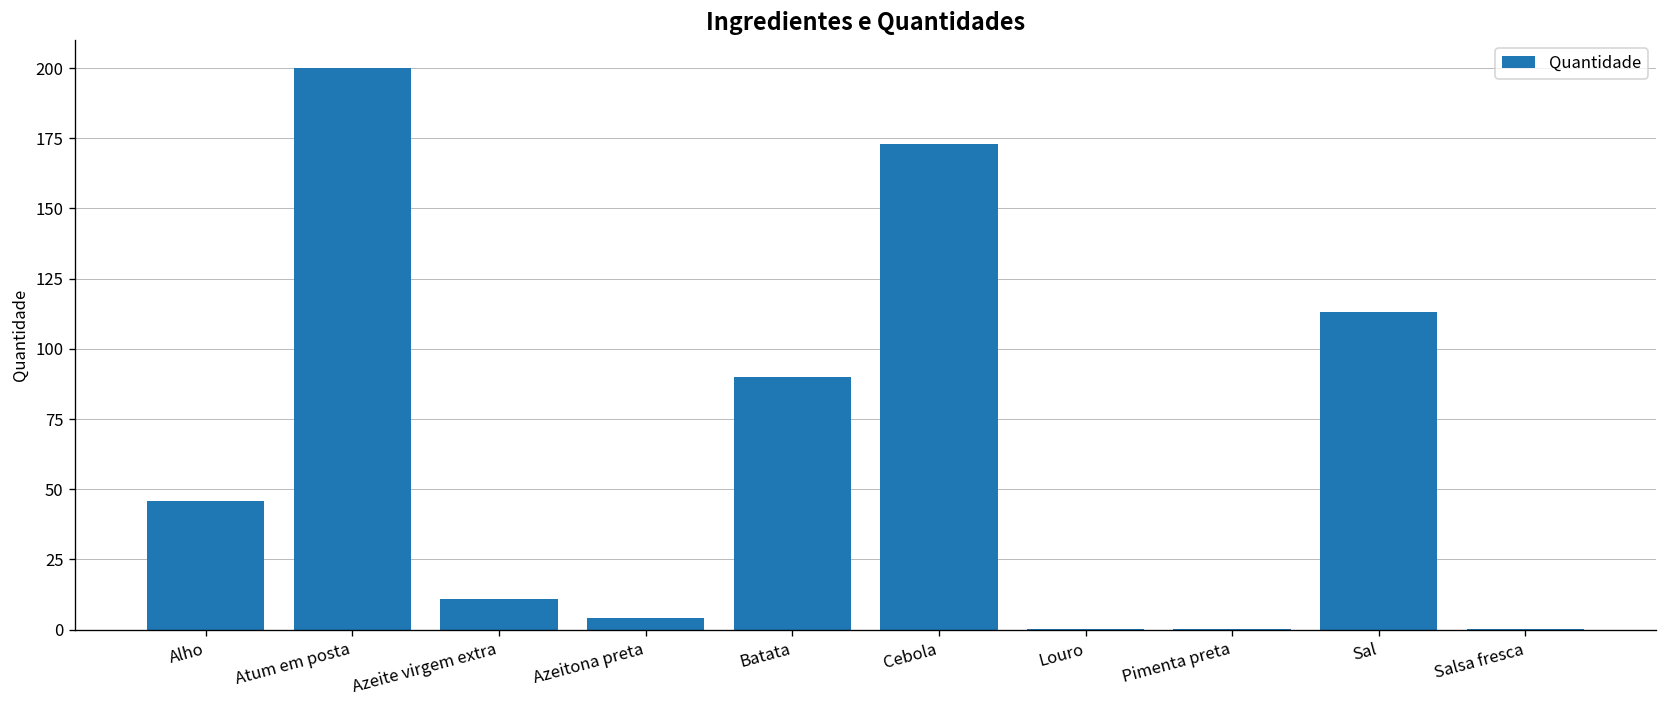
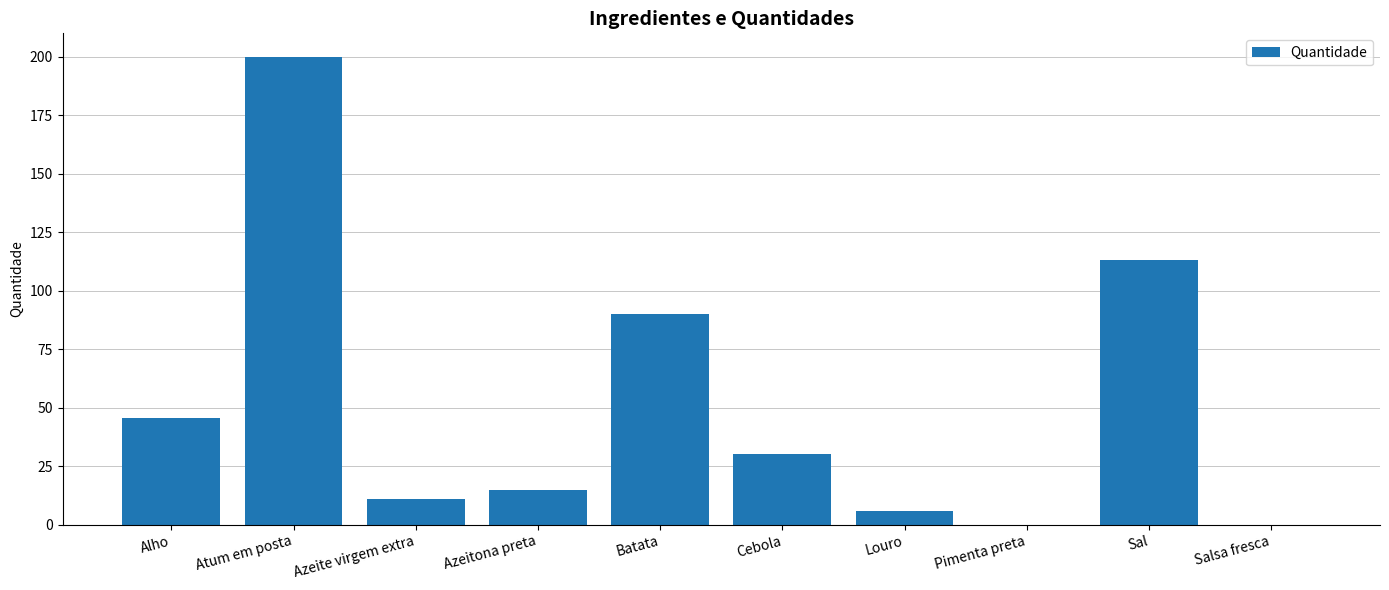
  {
    "Alho": 46,
    "Atum em posta": 200,
    "Azeite virgem extra": 11,
-   "Azeitona preta": 4,
+   "Azeitona preta": 15,
    "Batata": 90,
-   "Cebola": 173,
-   "Louro": 0,
+   "Cebola": 30,
+   "Louro": 6,
    "Sal": 113
  }
